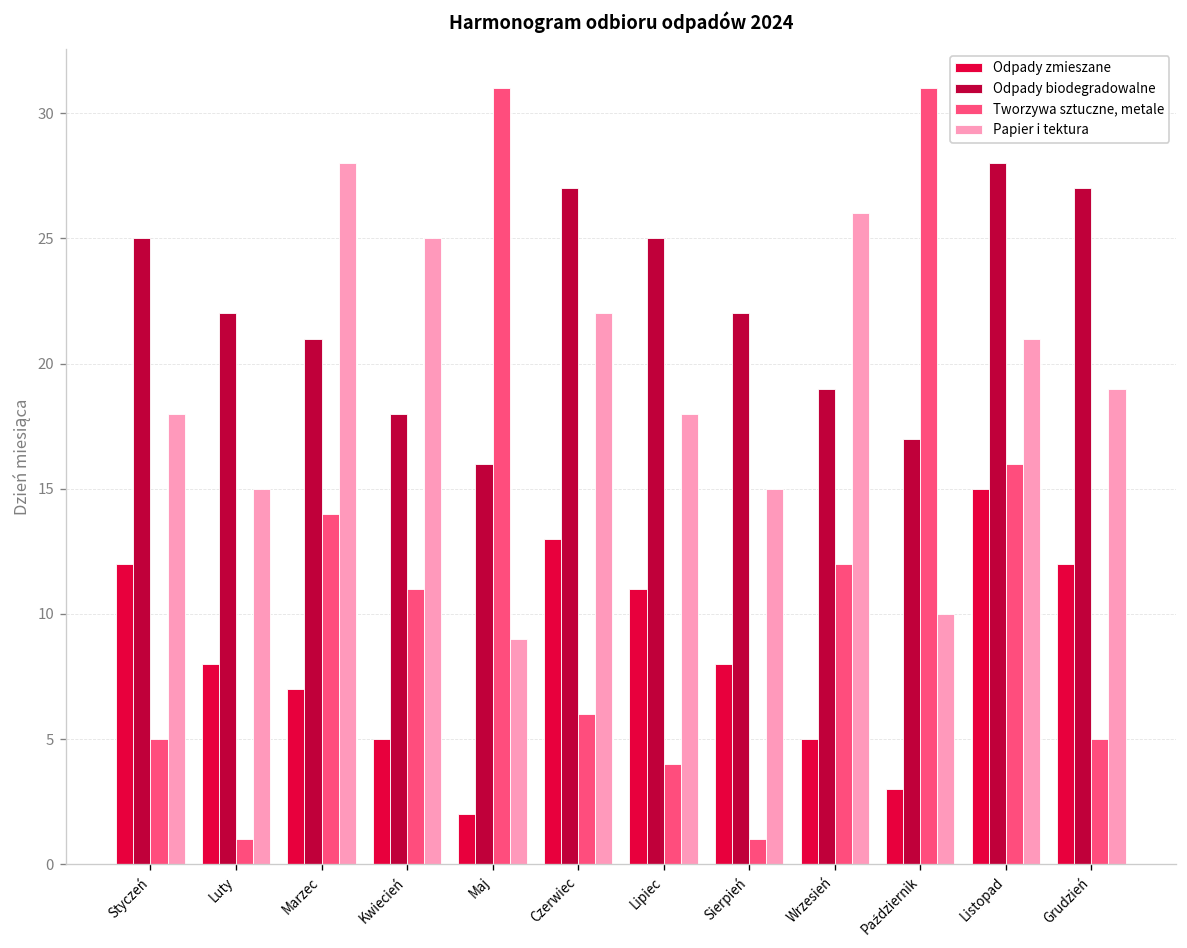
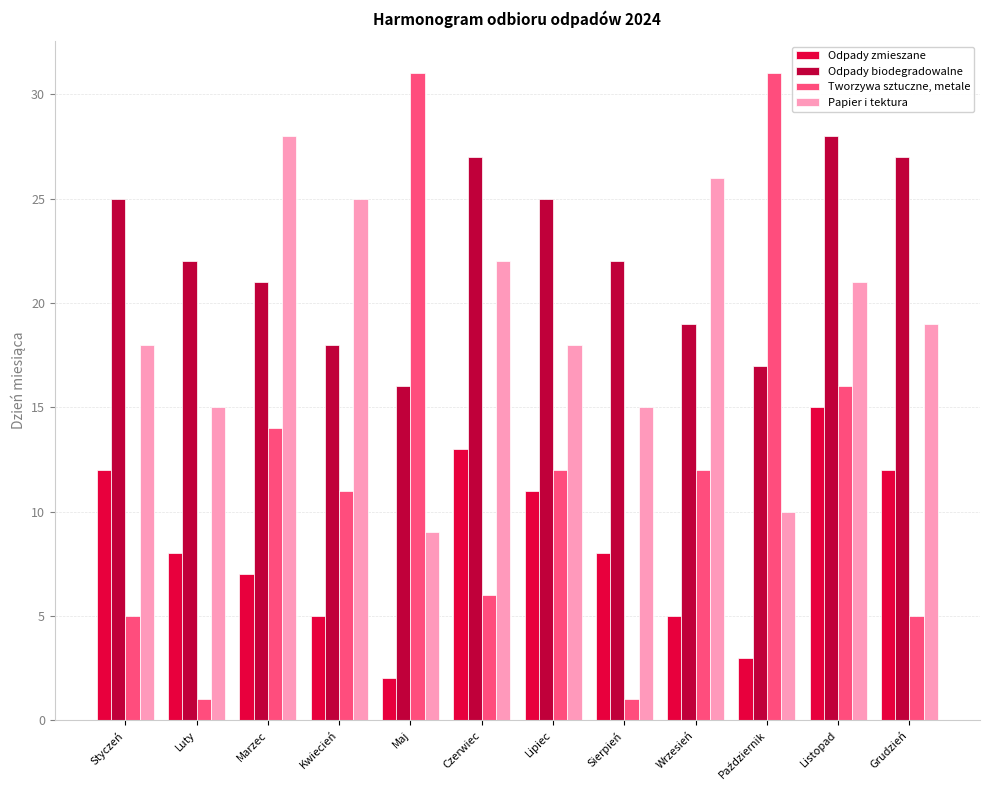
  {
    "Tworzywa sztuczne, metale": {
      "Styczeń": 5,
      "Luty": 1,
      "Marzec": 14,
      "Kwiecień": 11,
      "Maj": 31,
      "Czerwiec": 6,
-     "Lipiec": 4,
+     "Lipiec": 12,
      "Sierpień": 1,
      "Wrzesień": 12,
      "Październik": 31,
      "Listopad": 16,
      "Grudzień": 5
    },
    "Papier i tektura": {
      "Styczeń": 18,
      "Luty": 15,
      "Marzec": 28,
      "Kwiecień": 25,
      "Maj": 9,
      "Czerwiec": 22,
      "Lipiec": 18,
      "Sierpień": 15,
      "Wrzesień": 26,
      "Październik": 10,
      "Listopad": 21,
      "Grudzień": 19
    }
  }
